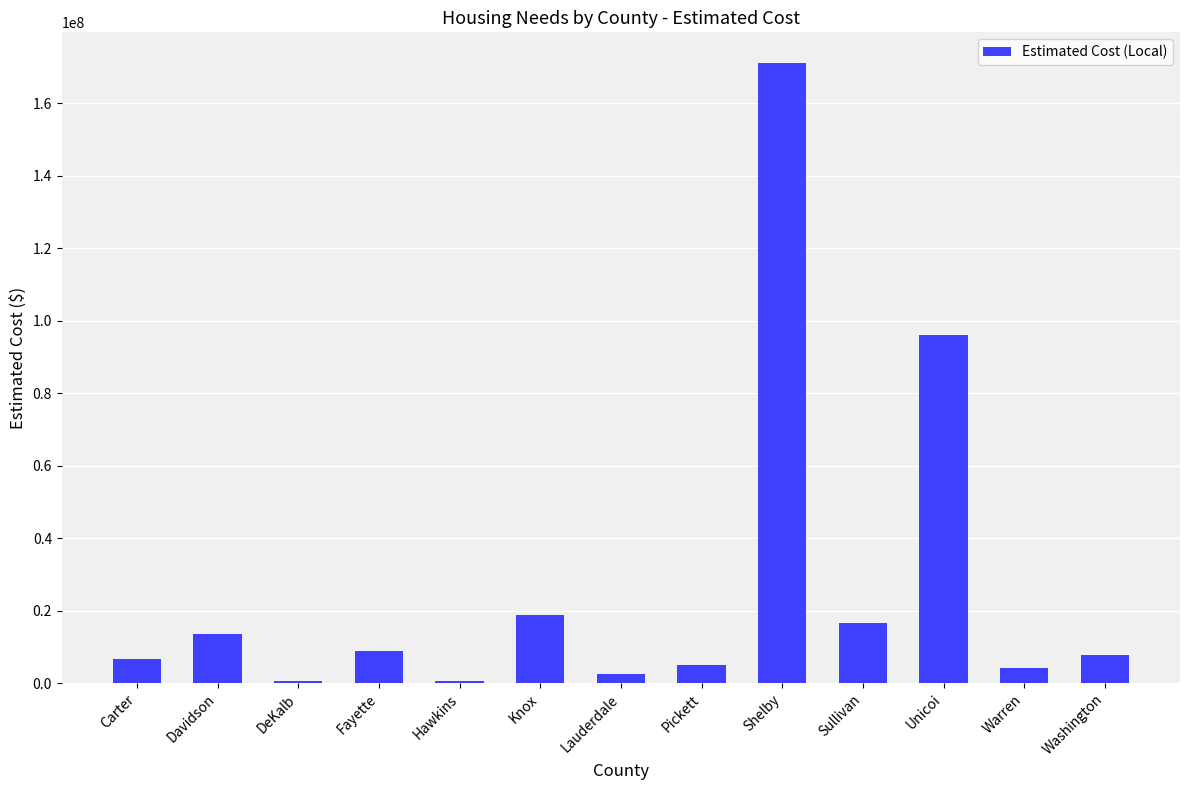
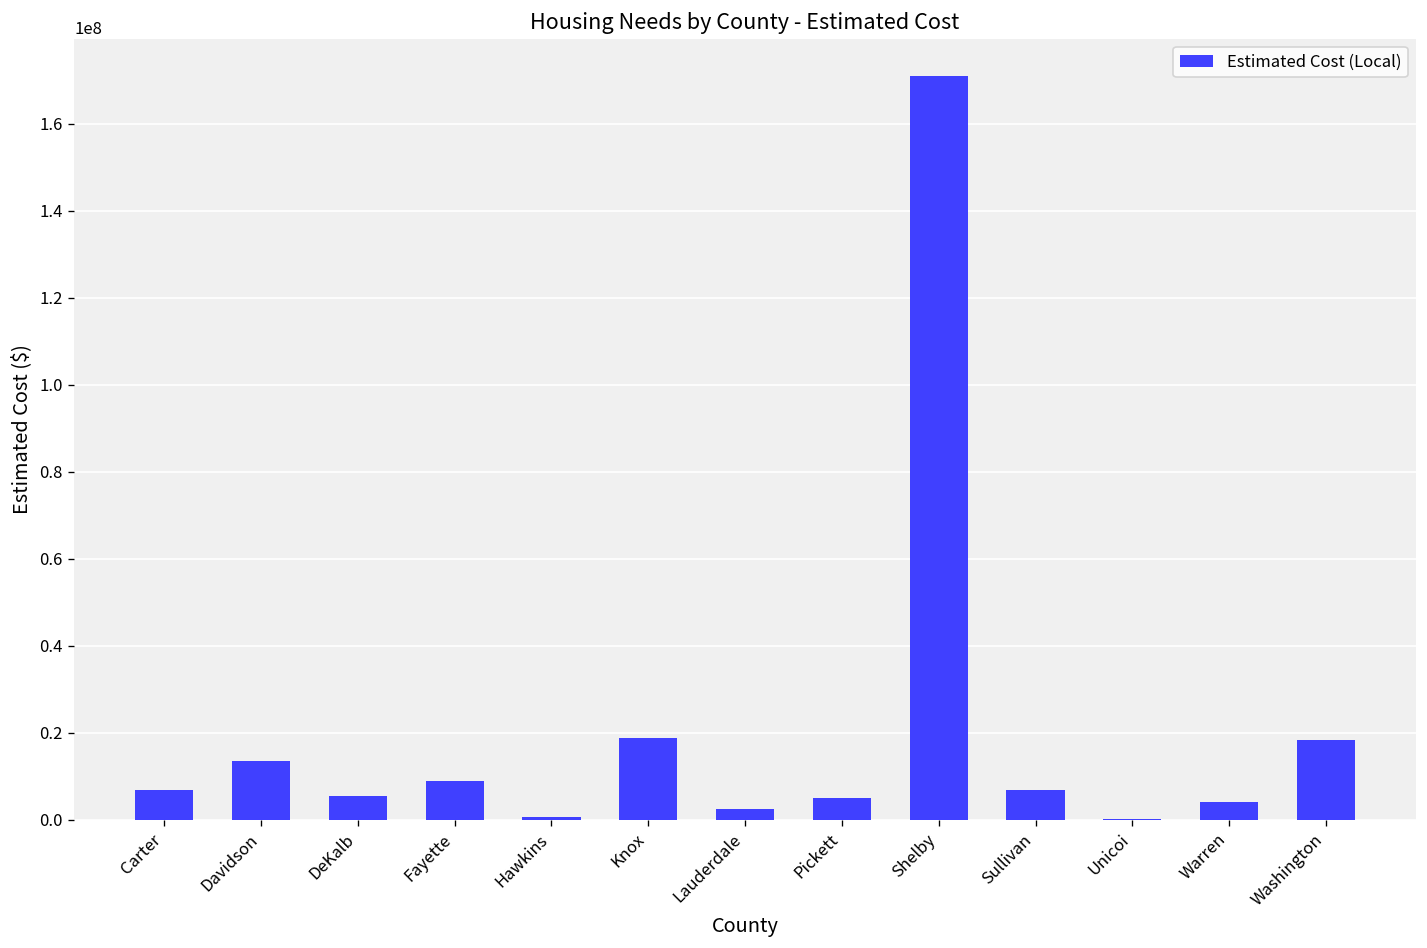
  {
    "Carter": 7000000,
    "Davidson": 14000000,
-   "DeKalb": 1000000,
+   "DeKalb": 5000000,
    "Fayette": 9000000,
    "Knox": 19000000,
    "Lauderdale": 3000000,
    "Pickett": 5000000,
    "Shelby": 171000000,
-   "Sullivan": 17000000,
-   "Unicoi": 96000000,
+   "Sullivan": 7000000,
+   "Unicoi": 0,
    "Warren": 4000000,
-   "Washington": 8000000
+   "Washington": 18000000
  }
